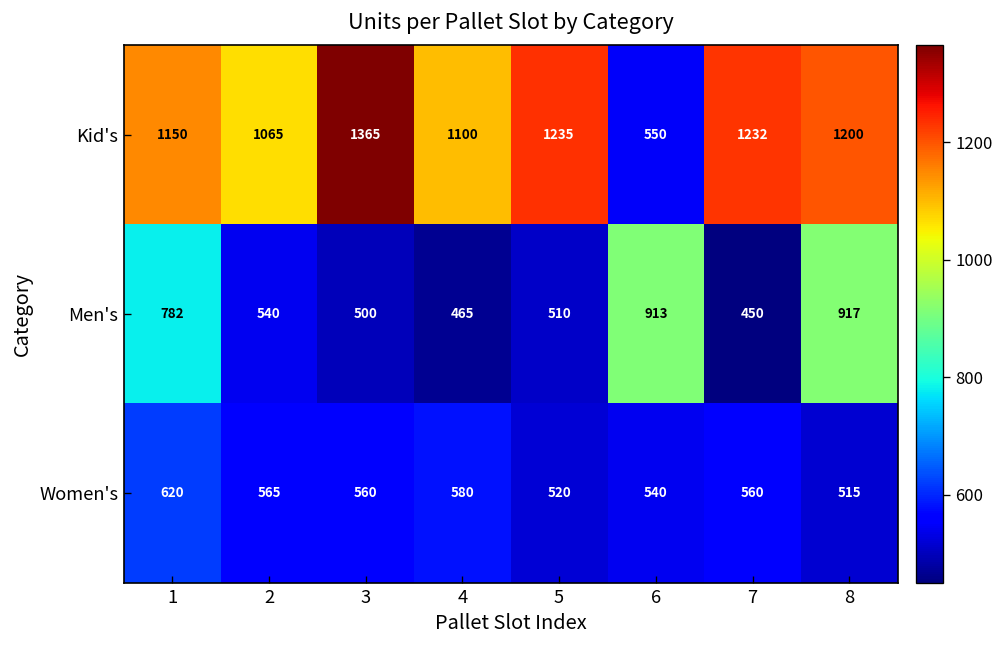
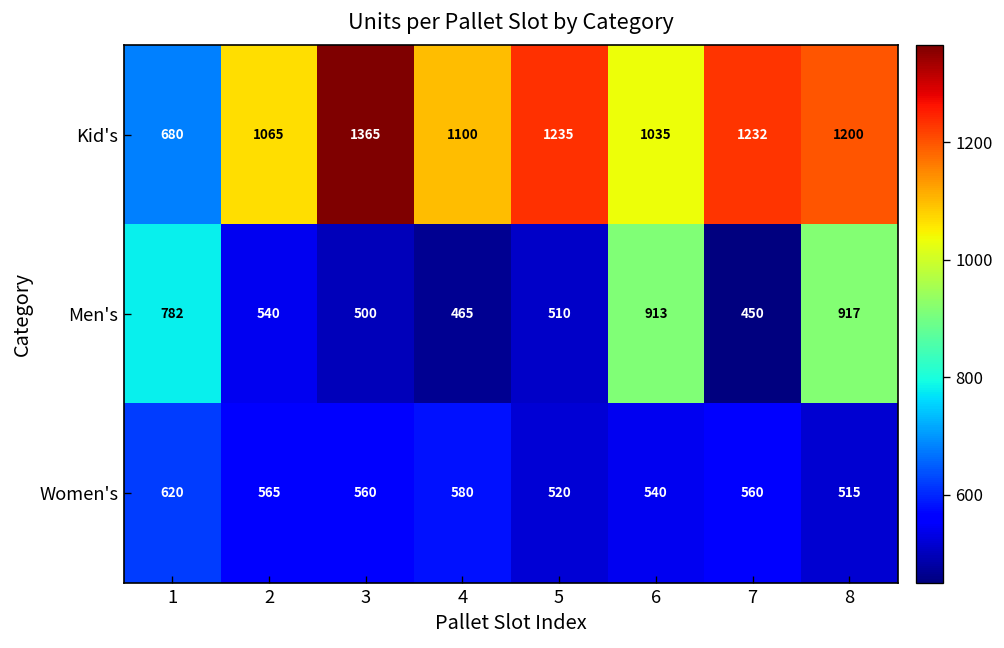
  {
    "Kid's": {
-     "1": 1150,
+     "1": 680,
      "2": 1065,
      "3": 1365,
      "4": 1100,
      "5": 1235,
-     "6": 550,
+     "6": 1035,
      "7": 1232,
      "8": 1200
    },
    "Men's": {
      "1": 782,
      "2": 540,
      "3": 500,
      "4": 465,
      "5": 510,
      "6": 913,
      "7": 450,
      "8": 917
    },
    "Women's": {
      "1": 620,
      "2": 565,
      "3": 560,
      "4": 580,
      "5": 520,
      "6": 540,
      "7": 560,
      "8": 515
    }
  }
